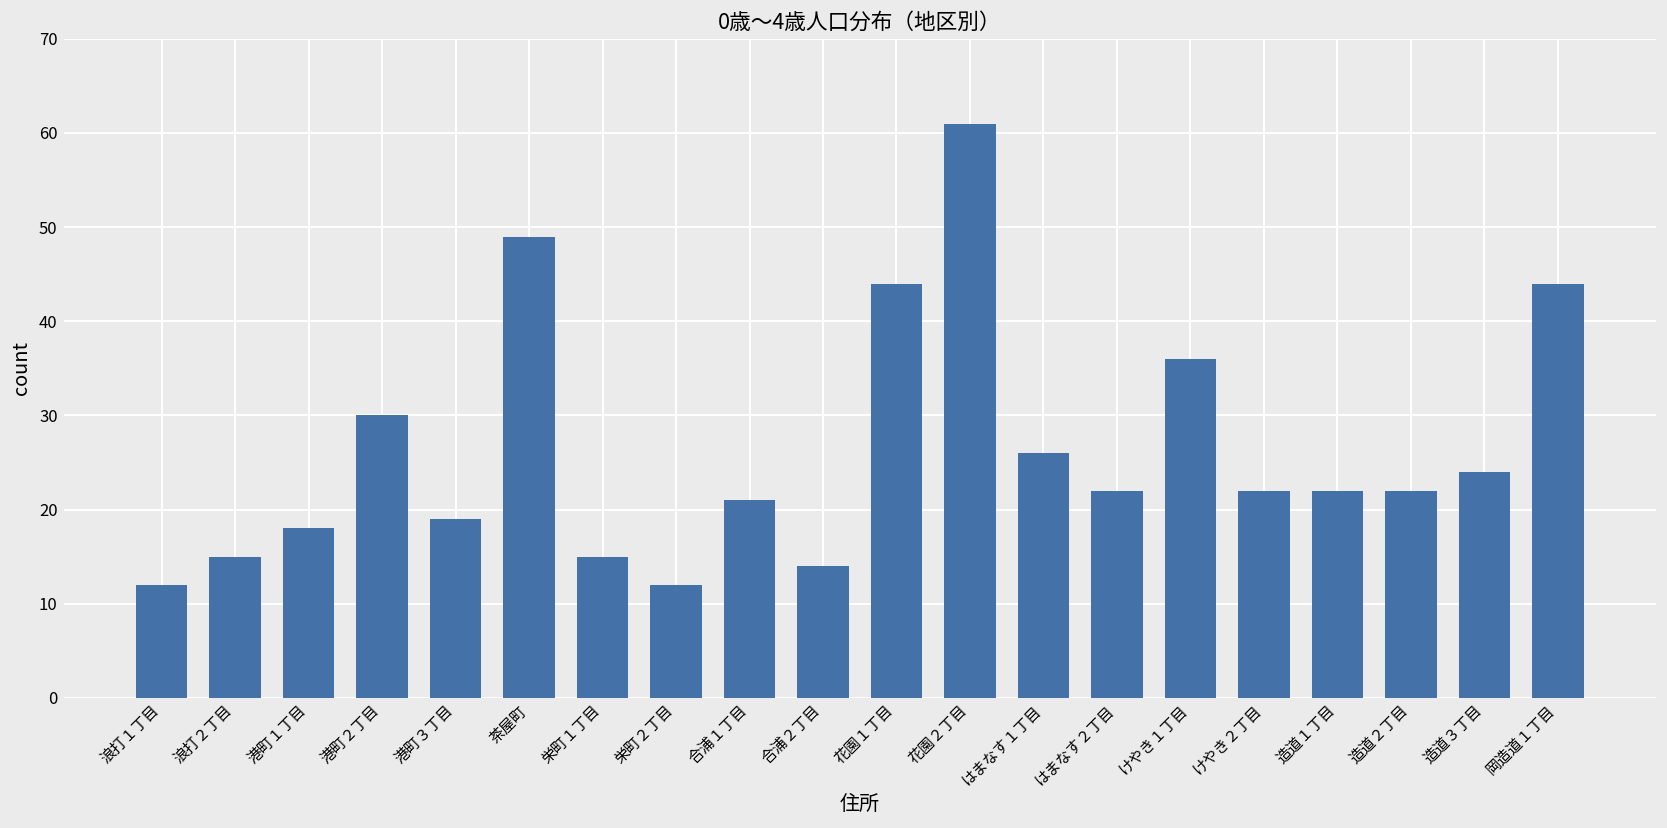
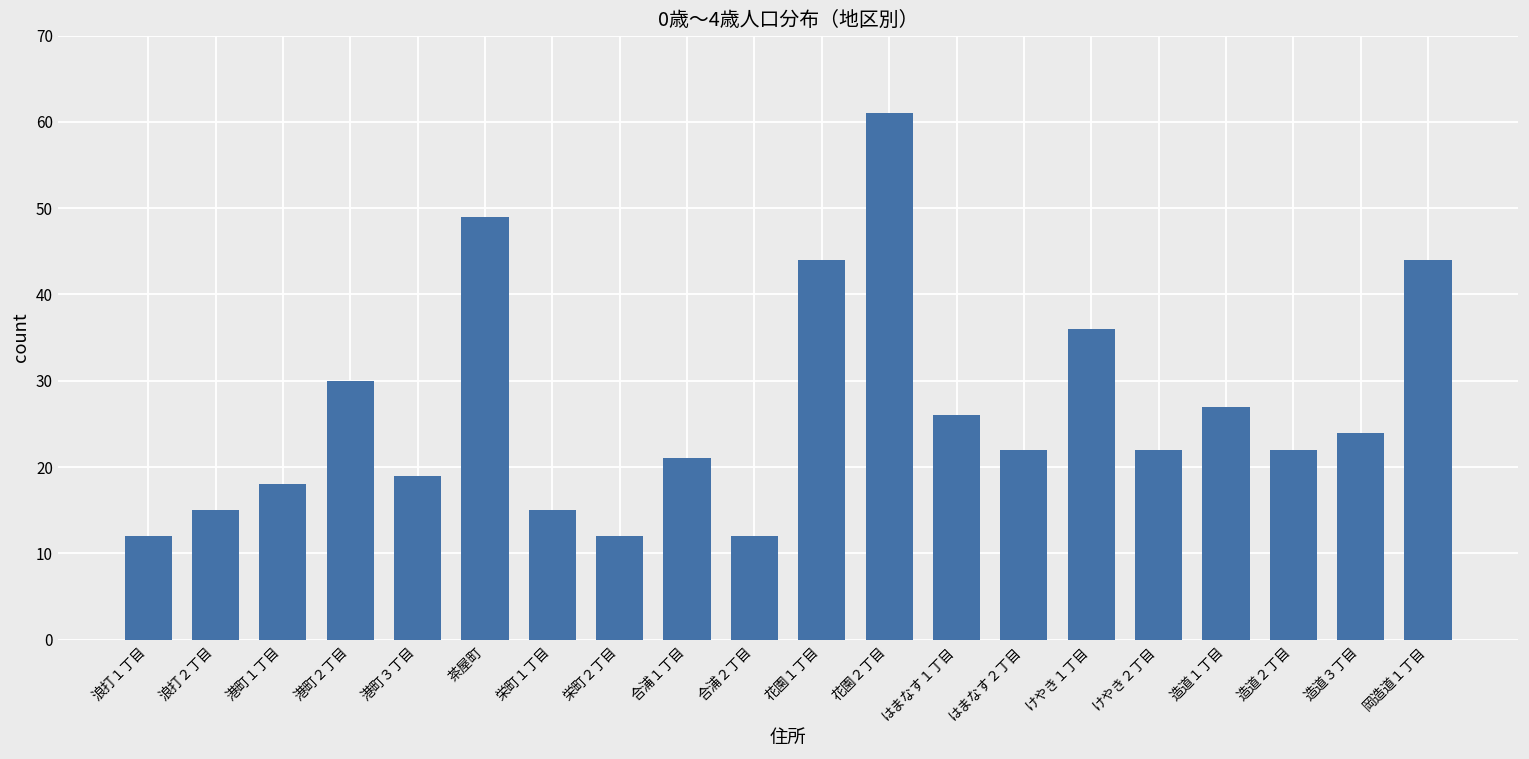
  {
    "浪打１丁目": 12,
    "浪打２丁目": 15,
    "港町１丁目": 18,
    "港町２丁目": 30,
    "港町３丁目": 19,
    "茶屋町": 49,
    "栄町１丁目": 15,
    "栄町２丁目": 12,
    "合浦１丁目": 21,
-   "合浦２丁目": 14,
+   "合浦２丁目": 12,
    "花園１丁目": 44,
    "花園２丁目": 61,
    "はまなす１丁目": 26,
    "はまなす２丁目": 22,
    "けやき１丁目": 36,
    "けやき２丁目": 22,
-   "造道１丁目": 22,
+   "造道１丁目": 27,
    "造道２丁目": 22,
    "造道３丁目": 24,
    "岡造道１丁目": 44
  }
